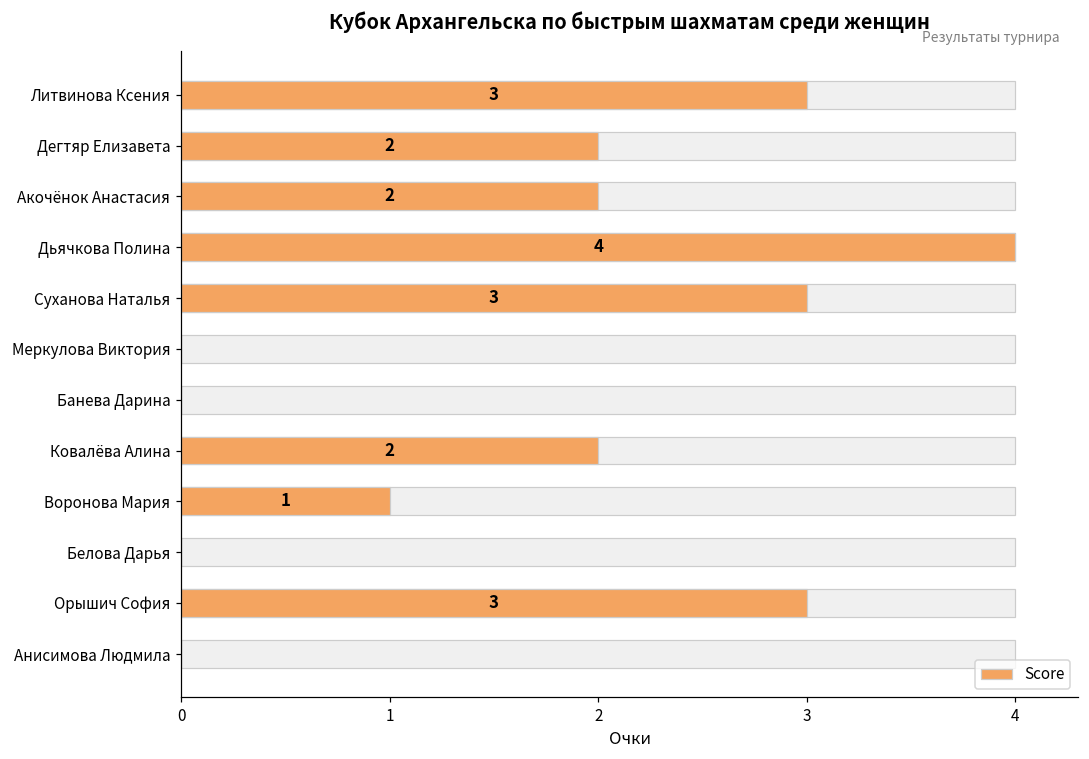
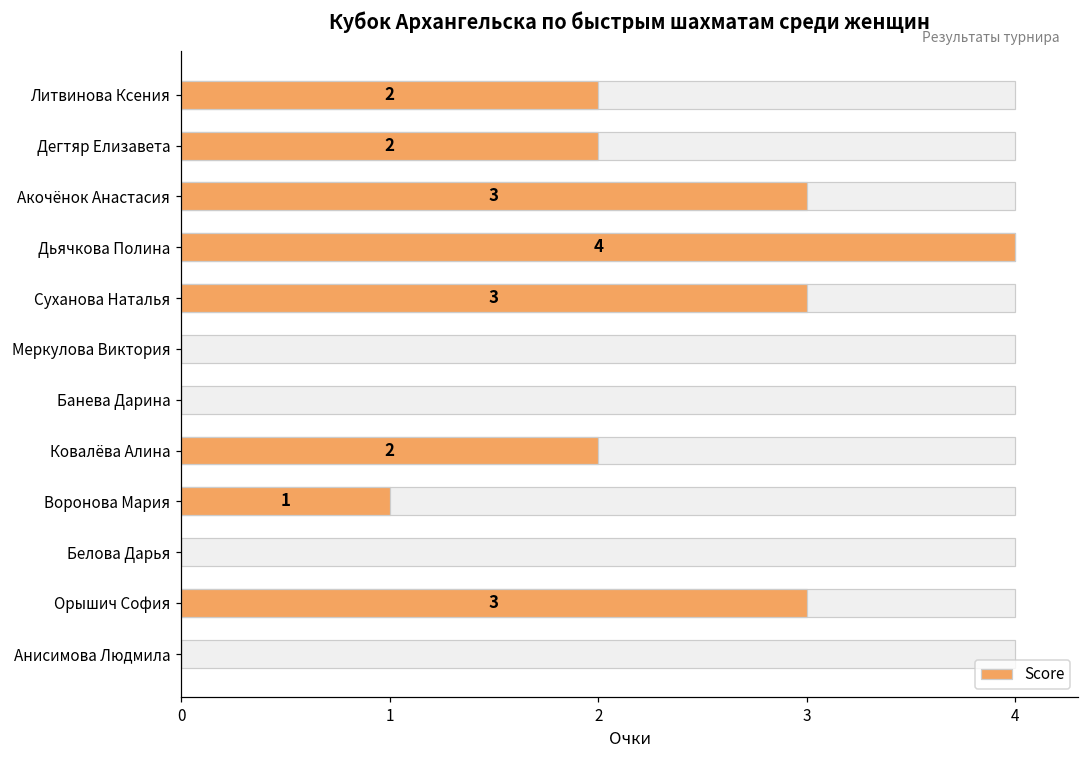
  {
    "Score": {
-     "Литвинова Ксения": 3,
-     "Акочёнок Анастасия": 2,
+     "Литвинова Ксения": 2,
+     "Акочёнок Анастасия": 3,
      "Дьячкова Полина": 4
    }
  }
